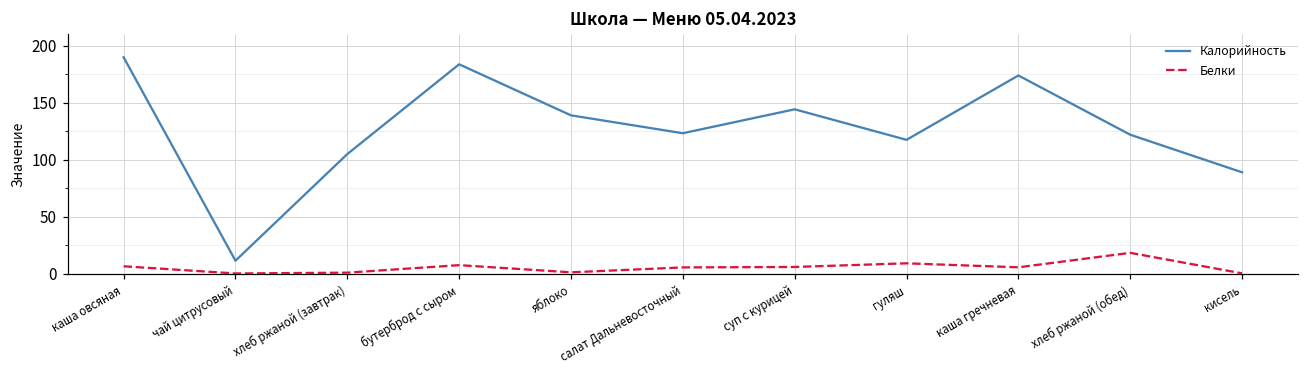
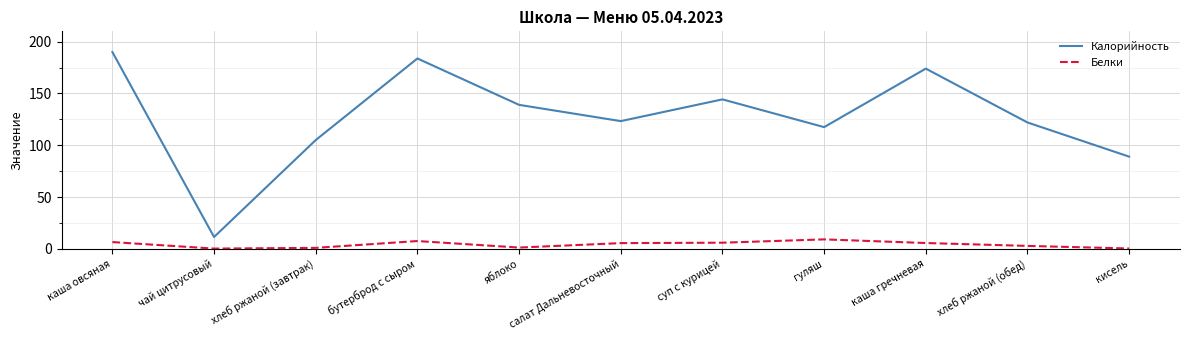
  {
    "Калорийность": {
      "каша овсяная": 190,
      "чай цитрусовый": 11,
      "хлеб ржаной (завтрак)": 105,
      "бутерброд с сыром": 184,
      "яблоко": 139,
      "салат Дальневосточный": 123,
      "суп с курицей": 144,
      "гуляш": 118,
      "каша гречневая": 174,
      "хлеб ржаной (обед)": 122,
      "кисель": 89
    },
    "Белки": {
      "каша овсяная": 7,
      "чай цитрусовый": 0,
      "хлеб ржаной (завтрак)": 1,
      "бутерброд с сыром": 8,
      "яблоко": 1,
      "салат Дальневосточный": 6,
      "суп с курицей": 6,
      "гуляш": 9,
      "каша гречневая": 6,
-     "хлеб ржаной (обед)": 18,
+     "хлеб ржаной (обед)": 3,
      "кисель": 0
    }
  }
